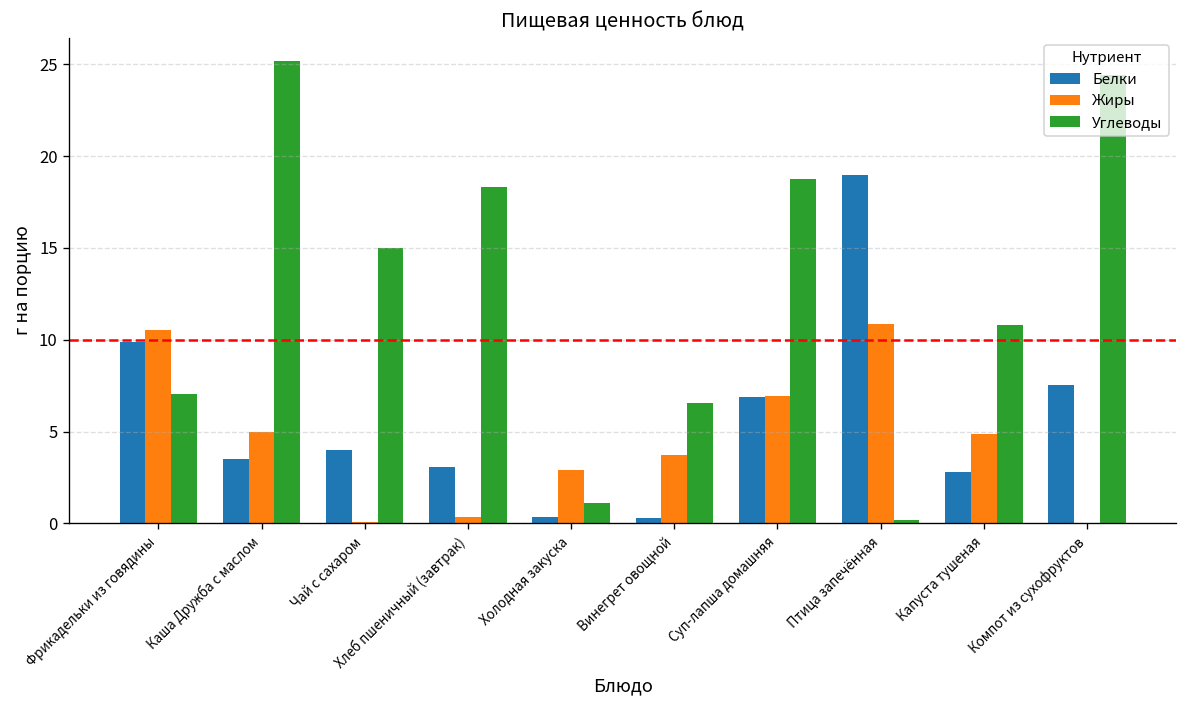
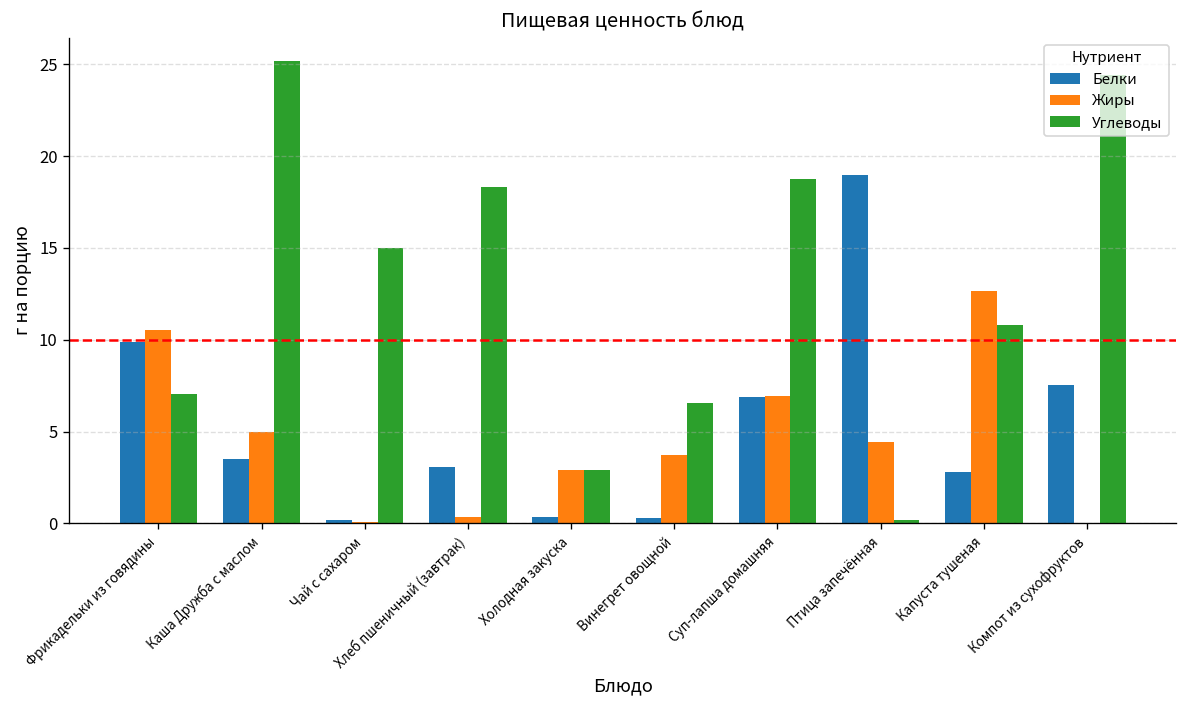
  {
    "Белки": {
      "Фрикадельки из говядины": 9.9,
      "Каша Дружба с маслом": 3.5,
-     "Чай с сахаром": 4.0,
+     "Чай с сахаром": 0.2,
      "Хлеб пшеничный (завтрак)": 3.0,
      "Холодная закуска": 0.3,
      "Винегрет овощной": 0.3,
      "Суп-лапша домашняя": 6.9,
      "Птица запечённая": 19.0,
      "Капуста тушеная": 2.8,
      "Компот из сухофруктов": 7.6
    },
    "Жиры": {
      "Фрикадельки из говядины": 10.5,
      "Каша Дружба с маслом": 5.0,
      "Хлеб пшеничный (завтрак)": 0.3,
      "Холодная закуска": 2.9,
      "Винегрет овощной": 3.7,
      "Суп-лапша домашняя": 7.0,
-     "Птица запечённая": 10.9,
-     "Капуста тушеная": 4.8,
+     "Птица запечённая": 4.4,
+     "Капуста тушеная": 12.7,
      "Компот из сухофруктов": 0.0
    },
    "Углеводы": {
      "Фрикадельки из говядины": 7.0,
      "Каша Дружба с маслом": 25.2,
      "Чай с сахаром": 15.0,
      "Хлеб пшеничный (завтрак)": 18.3,
-     "Холодная закуска": 1.1,
+     "Холодная закуска": 2.9,
      "Винегрет овощной": 6.6,
      "Суп-лапша домашняя": 18.8,
      "Птица запечённая": 0.2,
      "Капуста тушеная": 10.8
    }
  }
